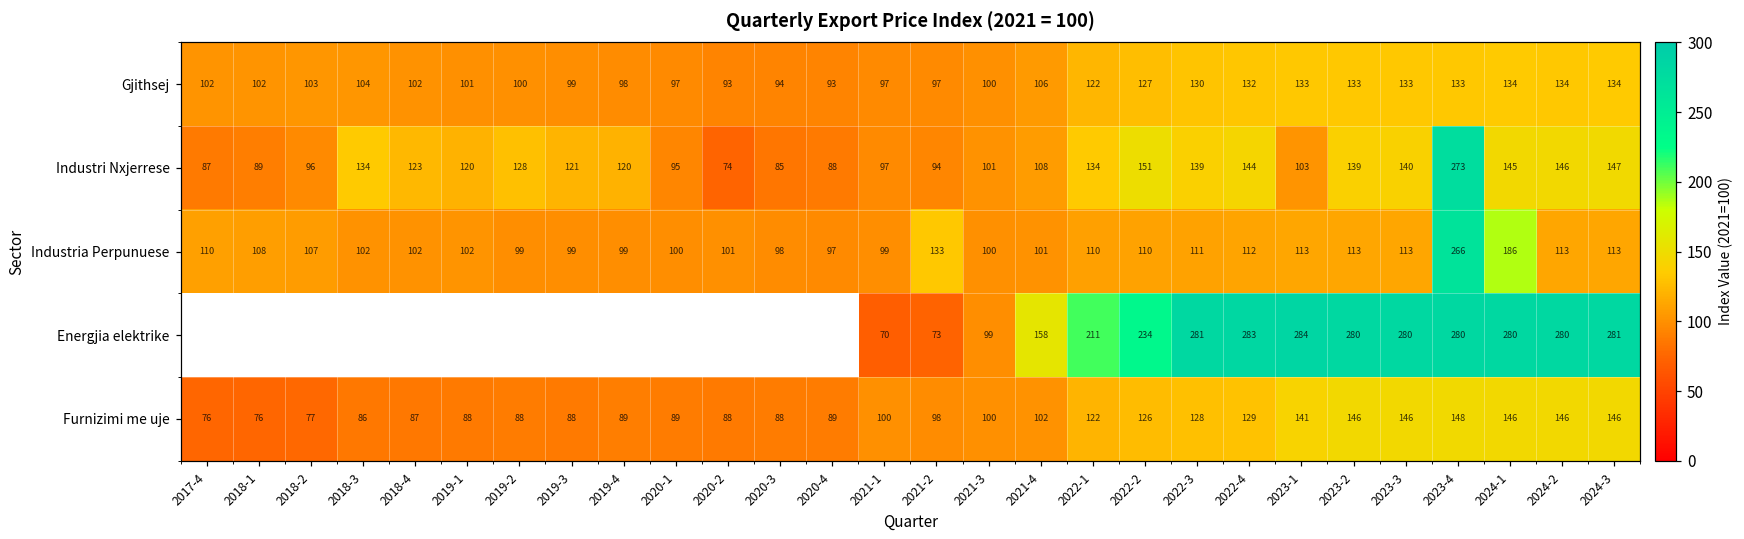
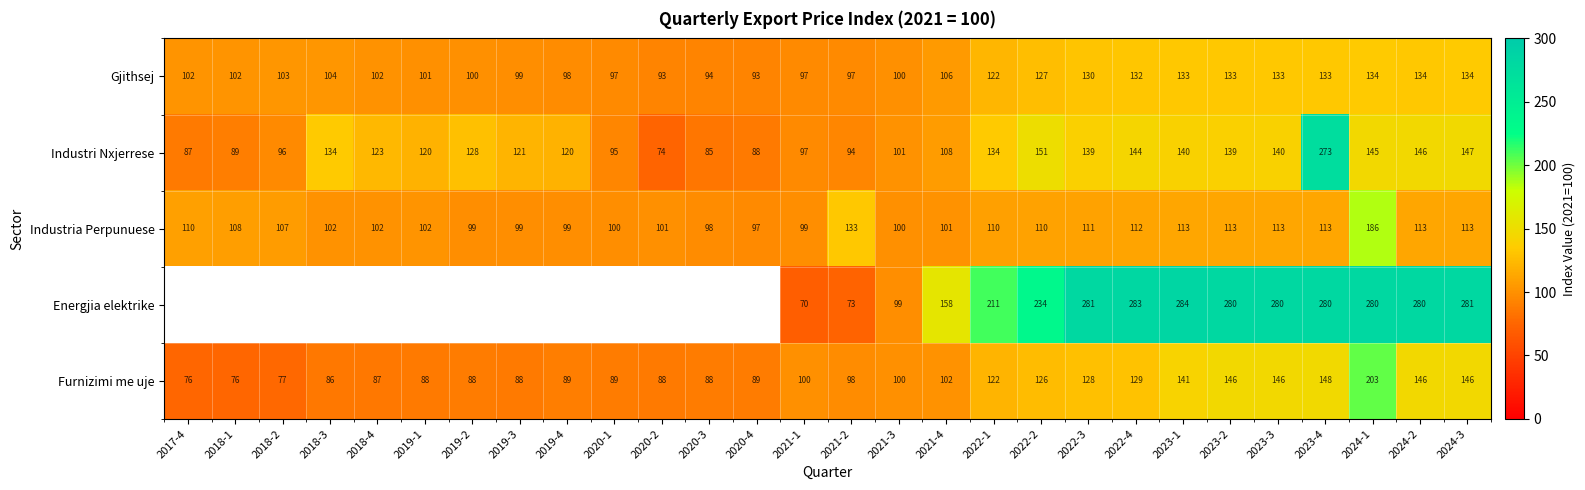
  {
    "Gjithsej": {
      "2017-4": 102,
      "2018-1": 102,
      "2018-2": 103,
      "2018-3": 104,
      "2018-4": 102,
      "2019-1": 101,
      "2019-2": 100,
      "2019-3": 99,
      "2019-4": 98,
      "2020-1": 97,
      "2020-2": 93,
      "2020-3": 94,
      "2020-4": 93,
      "2021-1": 97,
      "2021-2": 97,
      "2021-3": 100,
      "2021-4": 106,
      "2022-1": 122,
      "2022-2": 127,
      "2022-3": 130,
      "2022-4": 132,
      "2023-1": 133,
      "2023-2": 133,
      "2023-3": 133,
      "2023-4": 133,
      "2024-1": 134,
      "2024-2": 134,
      "2024-3": 134
    },
    "Industri Nxjerrese": {
      "2017-4": 87,
      "2018-1": 89,
      "2018-2": 96,
      "2018-3": 134,
      "2018-4": 123,
      "2019-1": 120,
      "2019-2": 128,
      "2019-3": 121,
      "2019-4": 120,
      "2020-1": 95,
      "2020-2": 74,
      "2020-3": 85,
      "2020-4": 88,
      "2021-1": 97,
      "2021-2": 94,
      "2021-3": 101,
      "2021-4": 108,
      "2022-1": 134,
      "2022-2": 151,
      "2022-3": 139,
      "2022-4": 144,
-     "2023-1": 103,
+     "2023-1": 140,
      "2023-2": 139,
      "2023-3": 140,
      "2023-4": 273,
      "2024-1": 145,
      "2024-2": 146,
      "2024-3": 147
    },
    "Industria Perpunuese": {
      "2017-4": 110,
      "2018-1": 108,
      "2018-2": 107,
      "2018-3": 102,
      "2018-4": 102,
      "2019-1": 102,
      "2019-2": 99,
      "2019-3": 99,
      "2019-4": 99,
      "2020-1": 100,
      "2020-2": 101,
      "2020-3": 98,
      "2020-4": 97,
      "2021-1": 99,
      "2021-2": 133,
      "2021-3": 100,
      "2021-4": 101,
      "2022-1": 110,
      "2022-2": 110,
      "2022-3": 111,
      "2022-4": 112,
      "2023-1": 113,
      "2023-2": 113,
      "2023-3": 113,
-     "2023-4": 266,
+     "2023-4": 113,
      "2024-1": 186,
      "2024-2": 113,
      "2024-3": 113
    },
    "Energjia elektrike": {
      "2021-1": 70,
      "2021-2": 73,
      "2021-3": 99,
      "2021-4": 158,
      "2022-1": 211,
      "2022-2": 234,
      "2022-3": 281,
      "2022-4": 283,
      "2023-1": 284,
      "2023-2": 280,
      "2023-3": 280,
      "2023-4": 280,
      "2024-1": 280,
      "2024-2": 280,
      "2024-3": 281
    },
    "Furnizimi me uje": {
      "2017-4": 76,
      "2018-1": 76,
      "2018-2": 77,
      "2018-3": 86,
      "2018-4": 87,
      "2019-1": 88,
      "2019-2": 88,
      "2019-3": 88,
      "2019-4": 89,
      "2020-1": 89,
      "2020-2": 88,
      "2020-3": 88,
      "2020-4": 89,
      "2021-1": 100,
      "2021-2": 98,
      "2021-3": 100,
      "2021-4": 102,
      "2022-1": 122,
      "2022-2": 126,
      "2022-3": 128,
      "2022-4": 129,
      "2023-1": 141,
      "2023-2": 146,
      "2023-3": 146,
      "2023-4": 148,
-     "2024-1": 146,
+     "2024-1": 203,
      "2024-2": 146,
      "2024-3": 146
    }
  }
